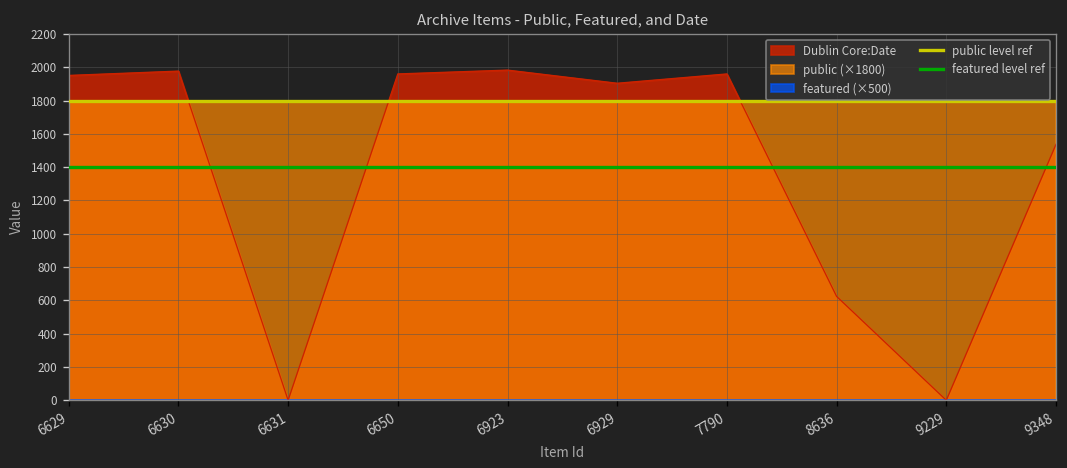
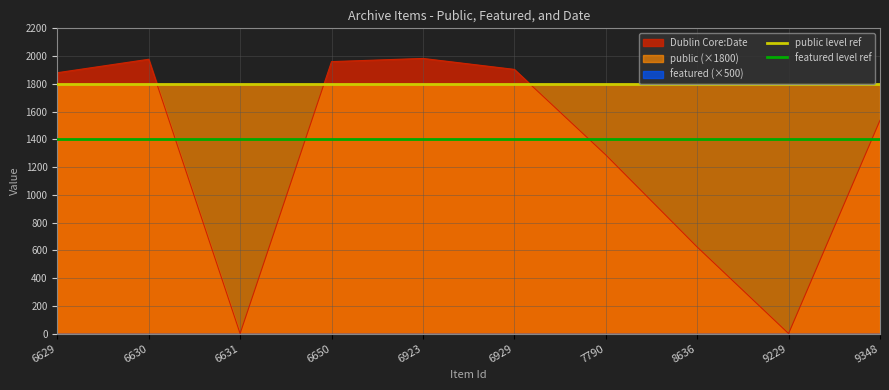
  {
    "Dublin Core:Date": {
-     "6629": 1950,
+     "6629": 1880,
      "6630": 1980,
      "6650": 1960,
      "6923": 1980,
      "6929": 1900,
-     "7790": 1960,
+     "7790": 1290,
      "8636": 620,
      "9348": 1540
    },
    "public (×1800)": {
      "6629": 1800,
      "6630": 1800,
      "6631": 1800,
      "6650": 1800,
      "6923": 1800,
      "6929": 1800,
      "7790": 1800,
      "8636": 1800,
      "9229": 1800,
      "9348": 1800
    },
    "featured (×500)": {
      "6629": 0,
      "6630": 0,
      "6650": 0,
      "6923": 0,
      "6929": 0,
      "7790": 0,
      "8636": 0,
      "9348": 0
    }
  }
